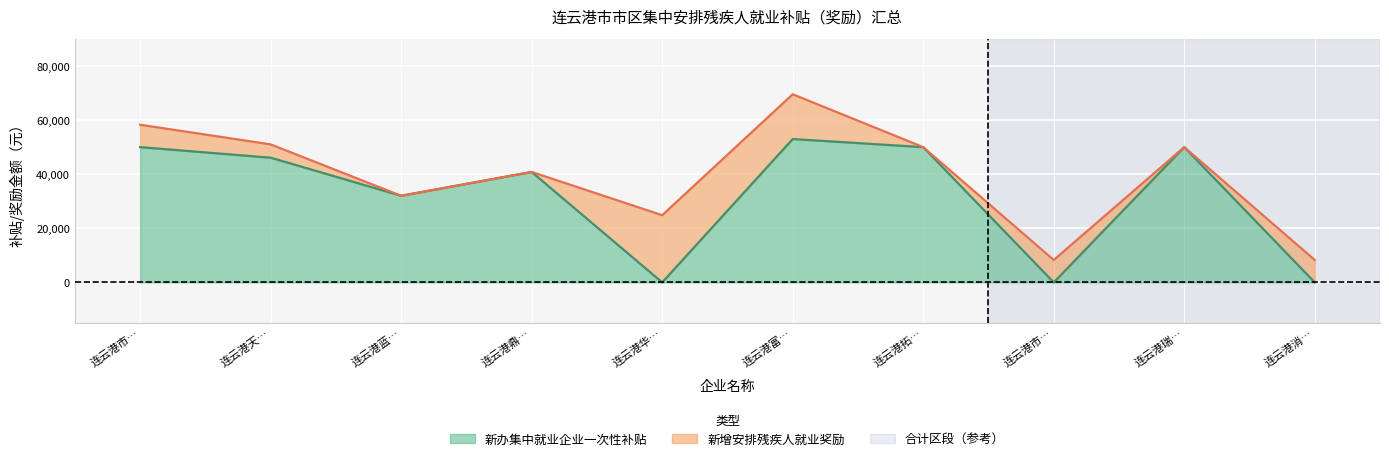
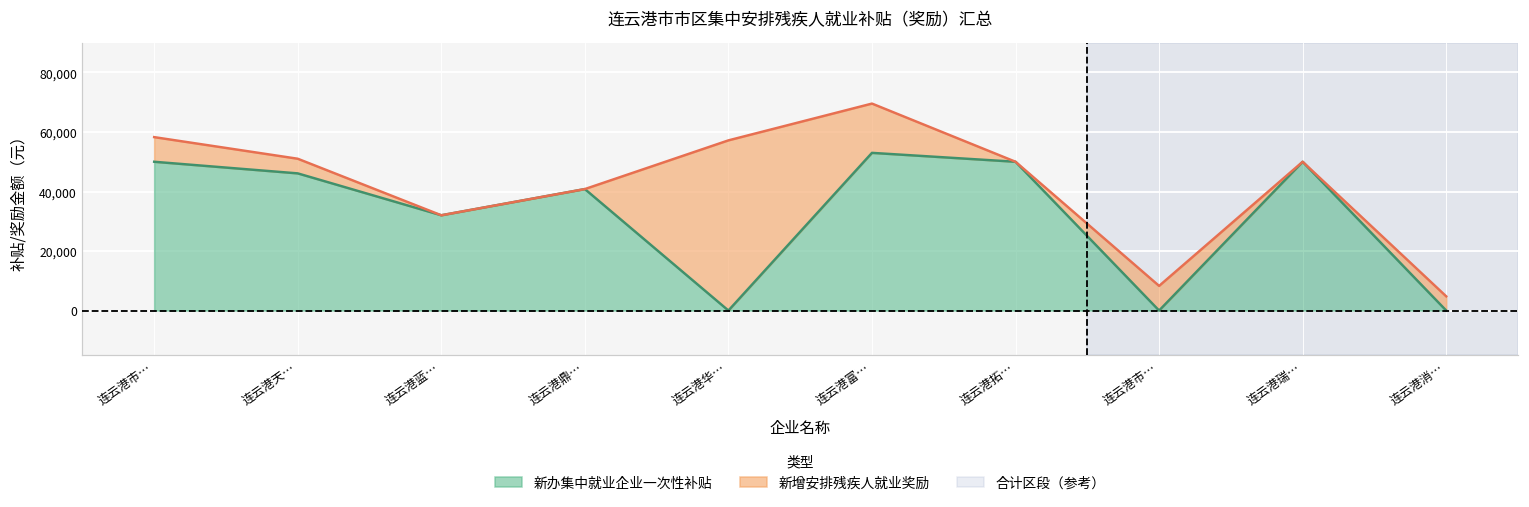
  {
    "新办集中就业企业一次性补贴": {
      "连云港天…": "46,000",
      "连云港华…": "0",
      "连云港富…": "53,000",
      "连云港消…": "0"
    },
    "新增安排残疾人就业奖励": {
      "连云港天…": "5,000",
-     "连云港华…": "25,000",
+     "连云港华…": "57,000",
      "连云港富…": "17,000",
-     "连云港消…": "8,000"
+     "连云港消…": "5,000"
    }
  }
